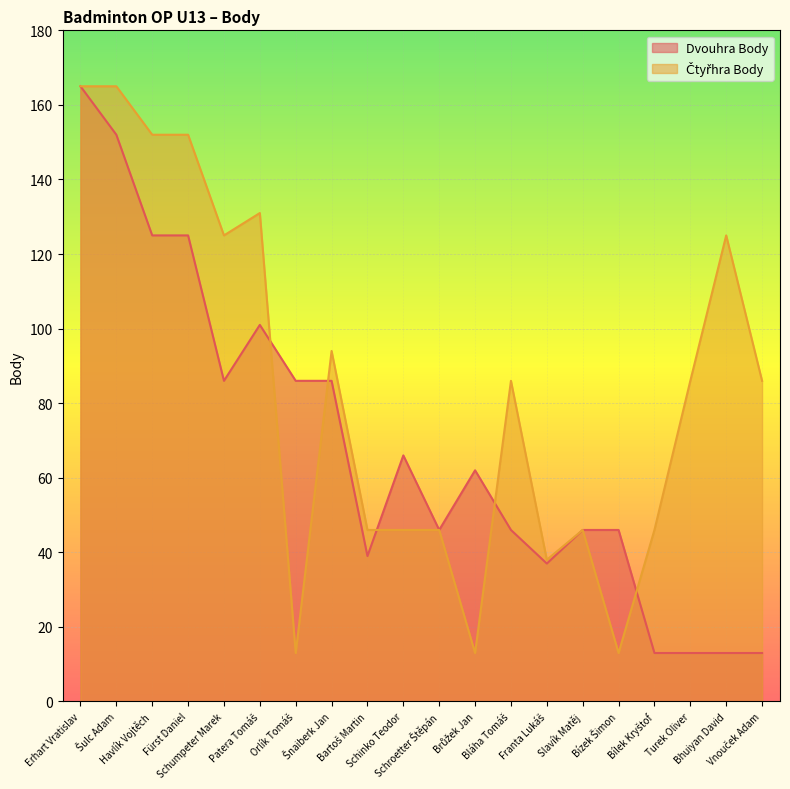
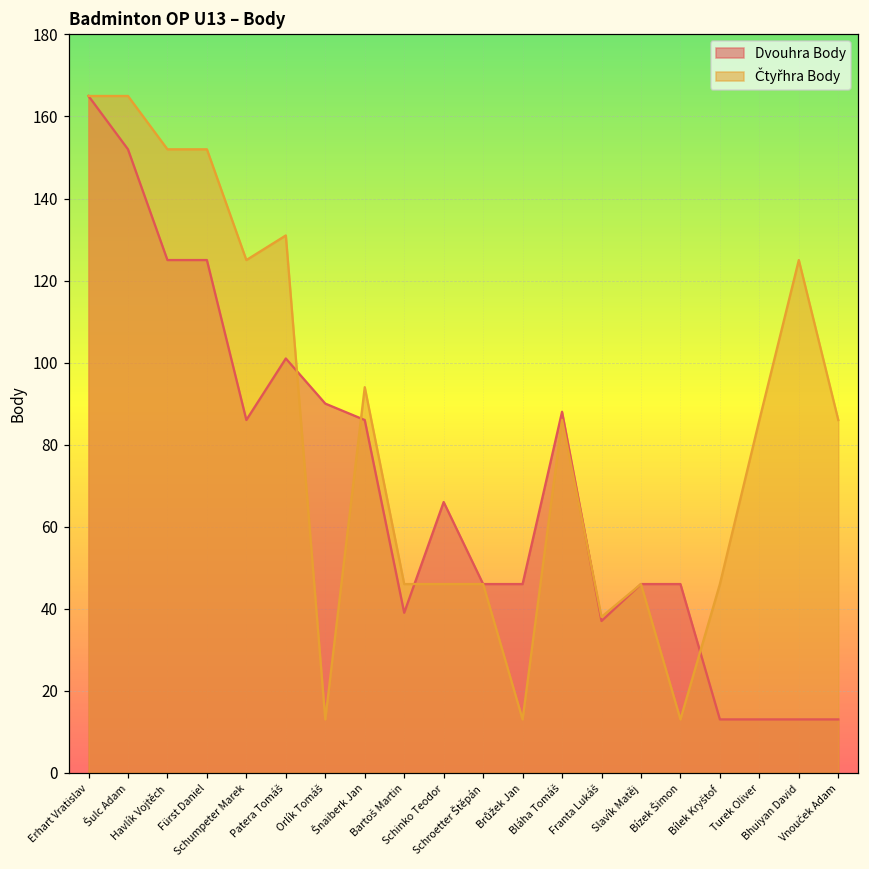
  {
    "Dvouhra Body": {
      "Šulc Adam": 152,
      "Havlík Vojtěch": 125,
      "Fürst Daniel": 125,
      "Schumpeter Marek": 86,
      "Patera Tomáš": 101,
-     "Orlík Tomáš": 86,
+     "Orlík Tomáš": 90,
      "Šnaiberk Jan": 86,
      "Bartoš Martin": 39,
      "Schinko Teodor": 66,
-     "Brůžek Jan": 62,
-     "Bláha Tomáš": 46,
+     "Brůžek Jan": 46,
+     "Bláha Tomáš": 88,
      "Franta Lukáš": 37,
      "Bízek Šimon": 46,
      "Bílek Kryštof": 13,
      "Turek Oliver": 13,
      "Bhuiyan David": 13,
      "Vnouček Adam": 13
    },
    "Čtyřhra Body": {
      "Šulc Adam": 165,
      "Havlík Vojtěch": 152,
      "Fürst Daniel": 152,
      "Schumpeter Marek": 125,
      "Patera Tomáš": 131,
      "Orlík Tomáš": 13,
      "Šnaiberk Jan": 94,
      "Bartoš Martin": 46,
      "Schinko Teodor": 46,
      "Brůžek Jan": 13,
      "Bláha Tomáš": 86,
      "Franta Lukáš": 38,
      "Bízek Šimon": 13,
      "Bílek Kryštof": 46,
      "Turek Oliver": 86,
      "Bhuiyan David": 125,
      "Vnouček Adam": 86
    }
  }
